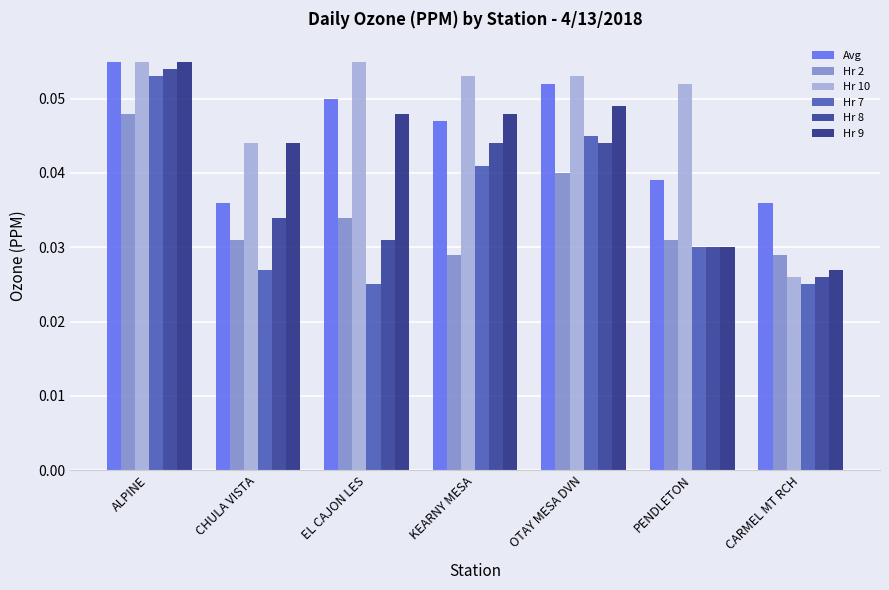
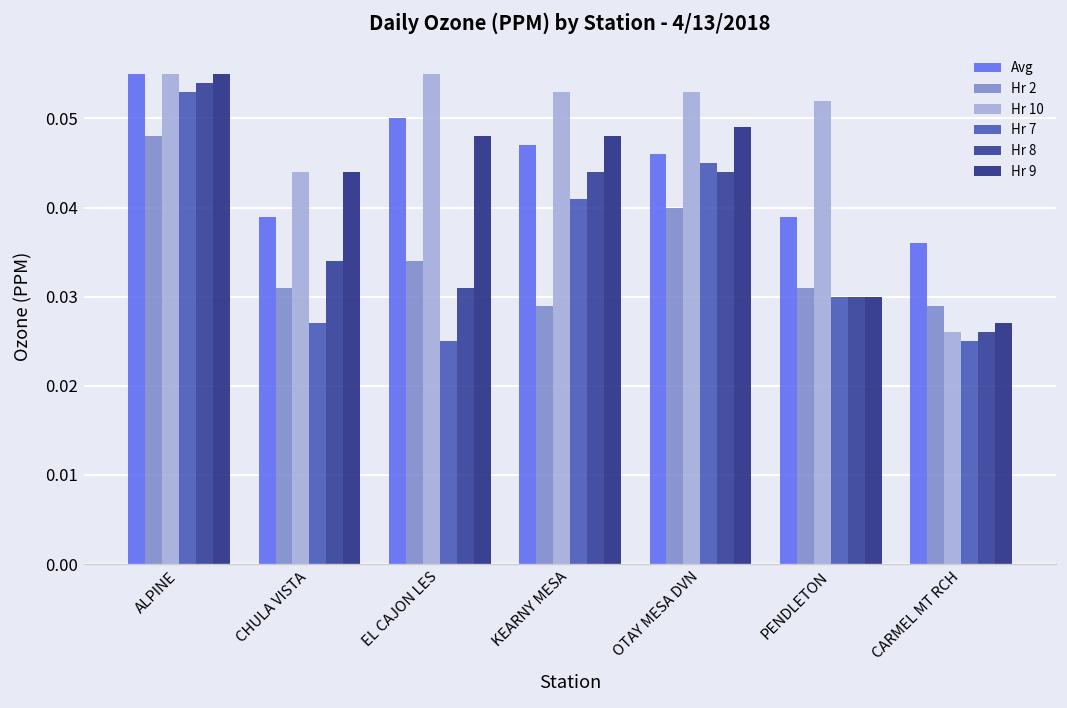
  {
    "Avg": {
      "ALPINE": 0.055,
-     "CHULA VISTA": 0.036,
+     "CHULA VISTA": 0.039,
      "EL CAJON LES": 0.050,
      "KEARNY MESA": 0.047,
-     "OTAY MESA DVN": 0.052,
+     "OTAY MESA DVN": 0.046,
      "PENDLETON": 0.039,
      "CARMEL MT RCH": 0.036
    }
  }
